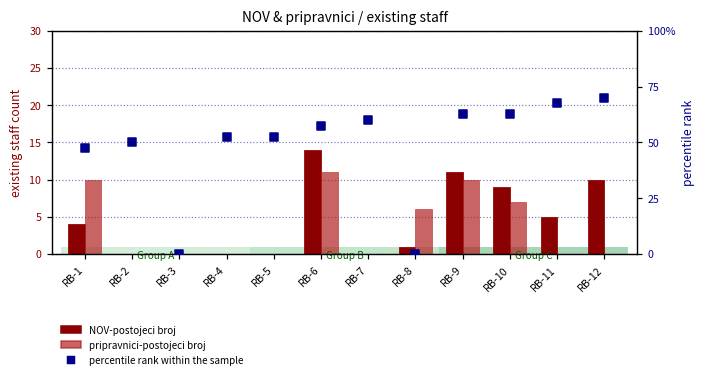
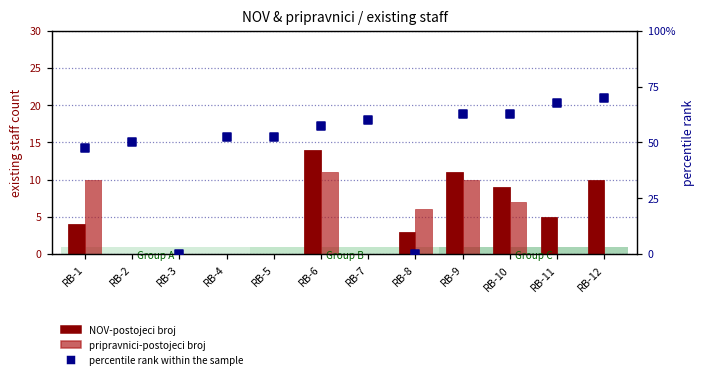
  {
    "NOV-postojeci broj": {
      "RB-1": 4,
      "RB-2": 0,
      "RB-3": 0,
      "RB-4": 0,
      "RB-5": 0,
      "RB-6": 14,
      "RB-7": 0,
-     "RB-8": 1,
+     "RB-8": 3,
      "RB-9": 11,
      "RB-10": 9,
      "RB-11": 5,
      "RB-12": 10
    },
    "pripravnici-postojeci broj": {
      "RB-1": 10,
      "RB-2": 0,
      "RB-3": 0,
      "RB-4": 0,
      "RB-5": 0,
      "RB-6": 11,
      "RB-7": 0,
      "RB-8": 6,
      "RB-9": 10,
      "RB-10": 7,
      "RB-11": 0,
      "RB-12": 0
    }
  }
